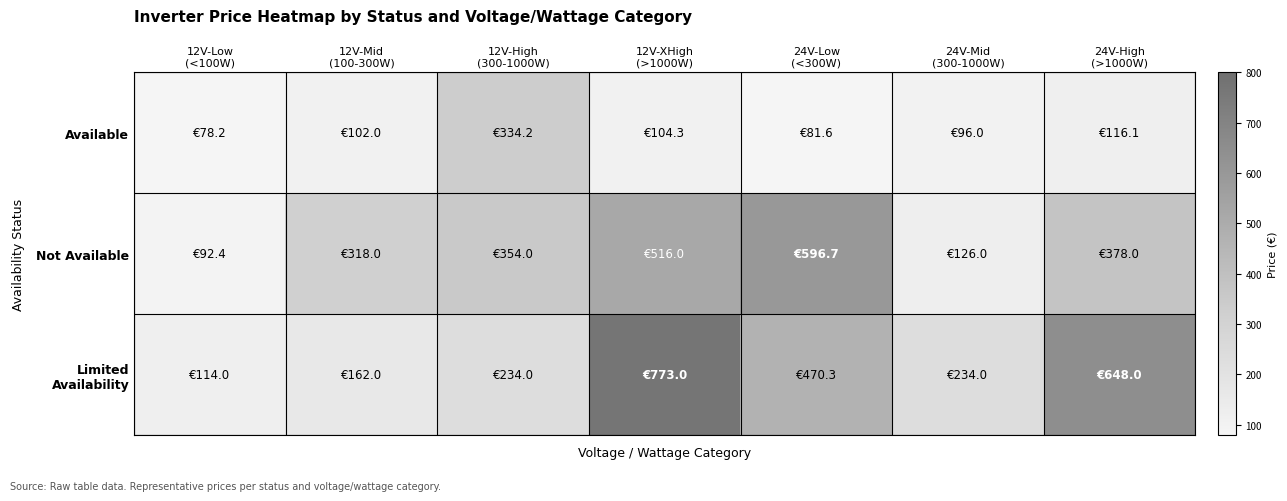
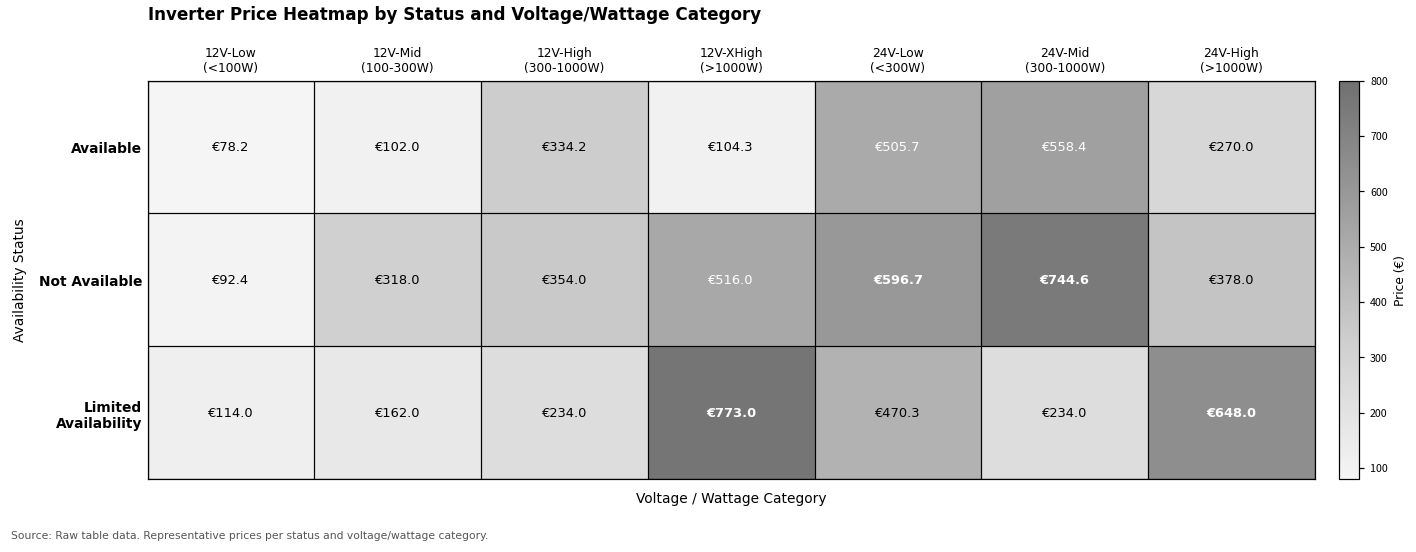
  {
    "Available": {
      "12V-Low (<100W)": "€78.2",
      "12V-Mid (100-300W)": "€102.0",
      "12V-High (300-1000W)": "€334.2",
      "12V-XHigh (>1000W)": "€104.3",
-     "24V-Low (<300W)": "€81.6",
-     "24V-Mid (300-1000W)": "€96.0",
-     "24V-High (>1000W)": "€116.1"
+     "24V-Low (<300W)": "€505.7",
+     "24V-Mid (300-1000W)": "€558.4",
+     "24V-High (>1000W)": "€270.0"
    },
    "Not Available": {
      "12V-Low (<100W)": "€92.4",
      "12V-Mid (100-300W)": "€318.0",
      "12V-High (300-1000W)": "€354.0",
      "12V-XHigh (>1000W)": "€516.0",
      "24V-Low (<300W)": "€596.7",
-     "24V-Mid (300-1000W)": "€126.0",
+     "24V-Mid (300-1000W)": "€744.6",
      "24V-High (>1000W)": "€378.0"
    },
    "Limited Availability": {
      "12V-Low (<100W)": "€114.0",
      "12V-Mid (100-300W)": "€162.0",
      "12V-High (300-1000W)": "€234.0",
      "12V-XHigh (>1000W)": "€773.0",
      "24V-Low (<300W)": "€470.3",
      "24V-Mid (300-1000W)": "€234.0",
      "24V-High (>1000W)": "€648.0"
    }
  }
